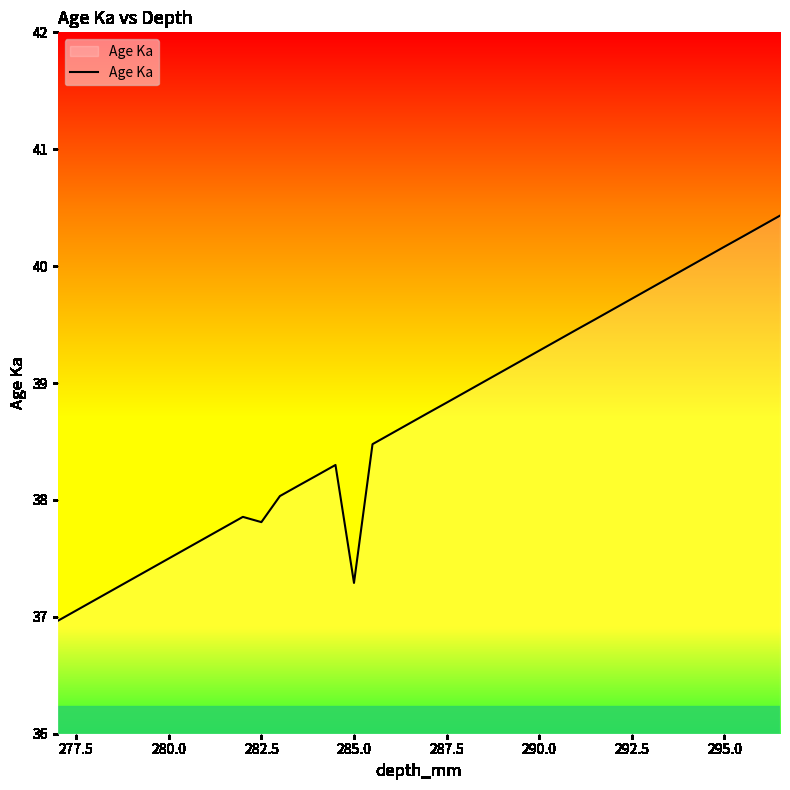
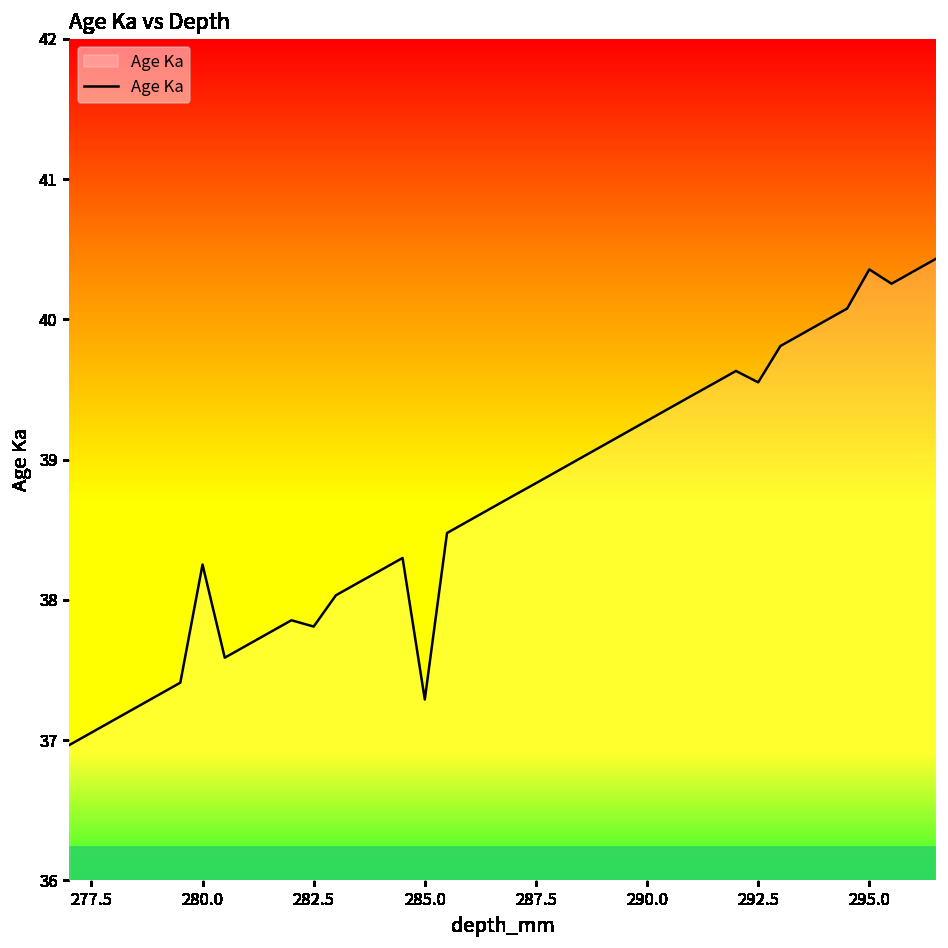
  {
    "277.5": 37.05,
-   "280.0": 37.50,
+   "280.0": 38.25,
    "282.5": 37.81,
    "285.0": 37.29,
    "287.5": 38.83,
    "290.0": 39.28,
-   "292.5": 39.72,
-   "295.0": 40.17
+   "292.5": 39.55,
+   "295.0": 40.36
  }
